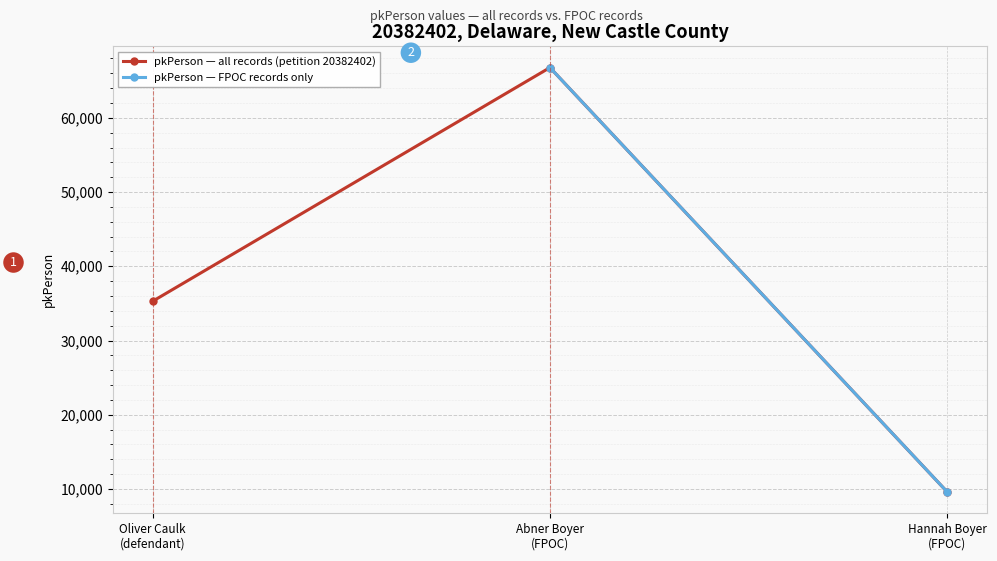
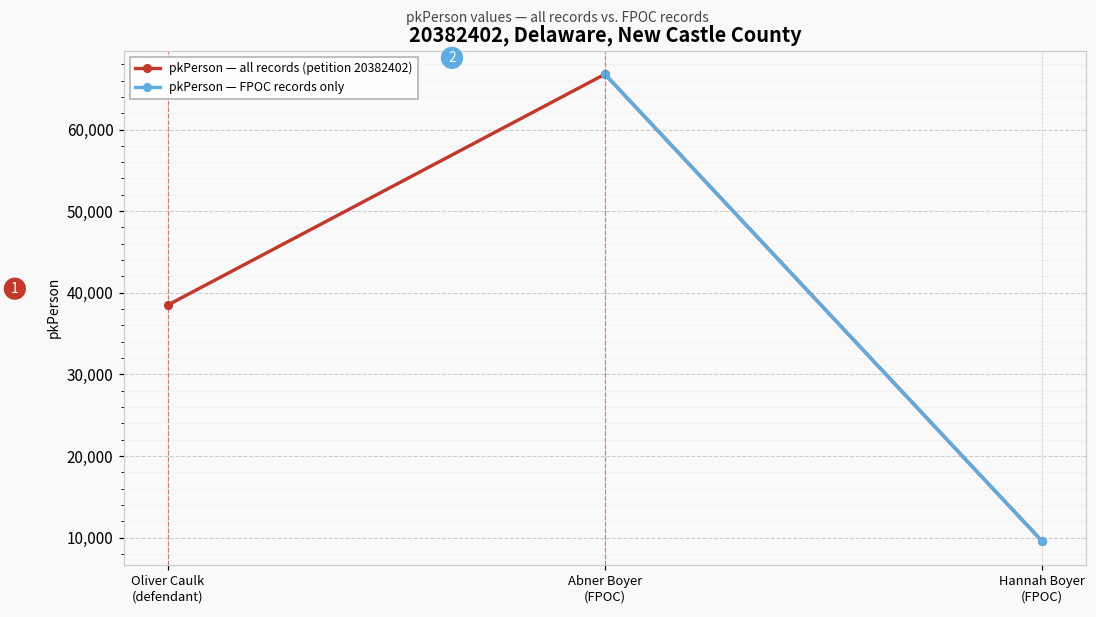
  {
    "pkPerson — all records (petition 20382402)": {
-     "Oliver Caulk (defendant)": "35,000"
+     "Oliver Caulk (defendant)": "39,000"
    }
  }
